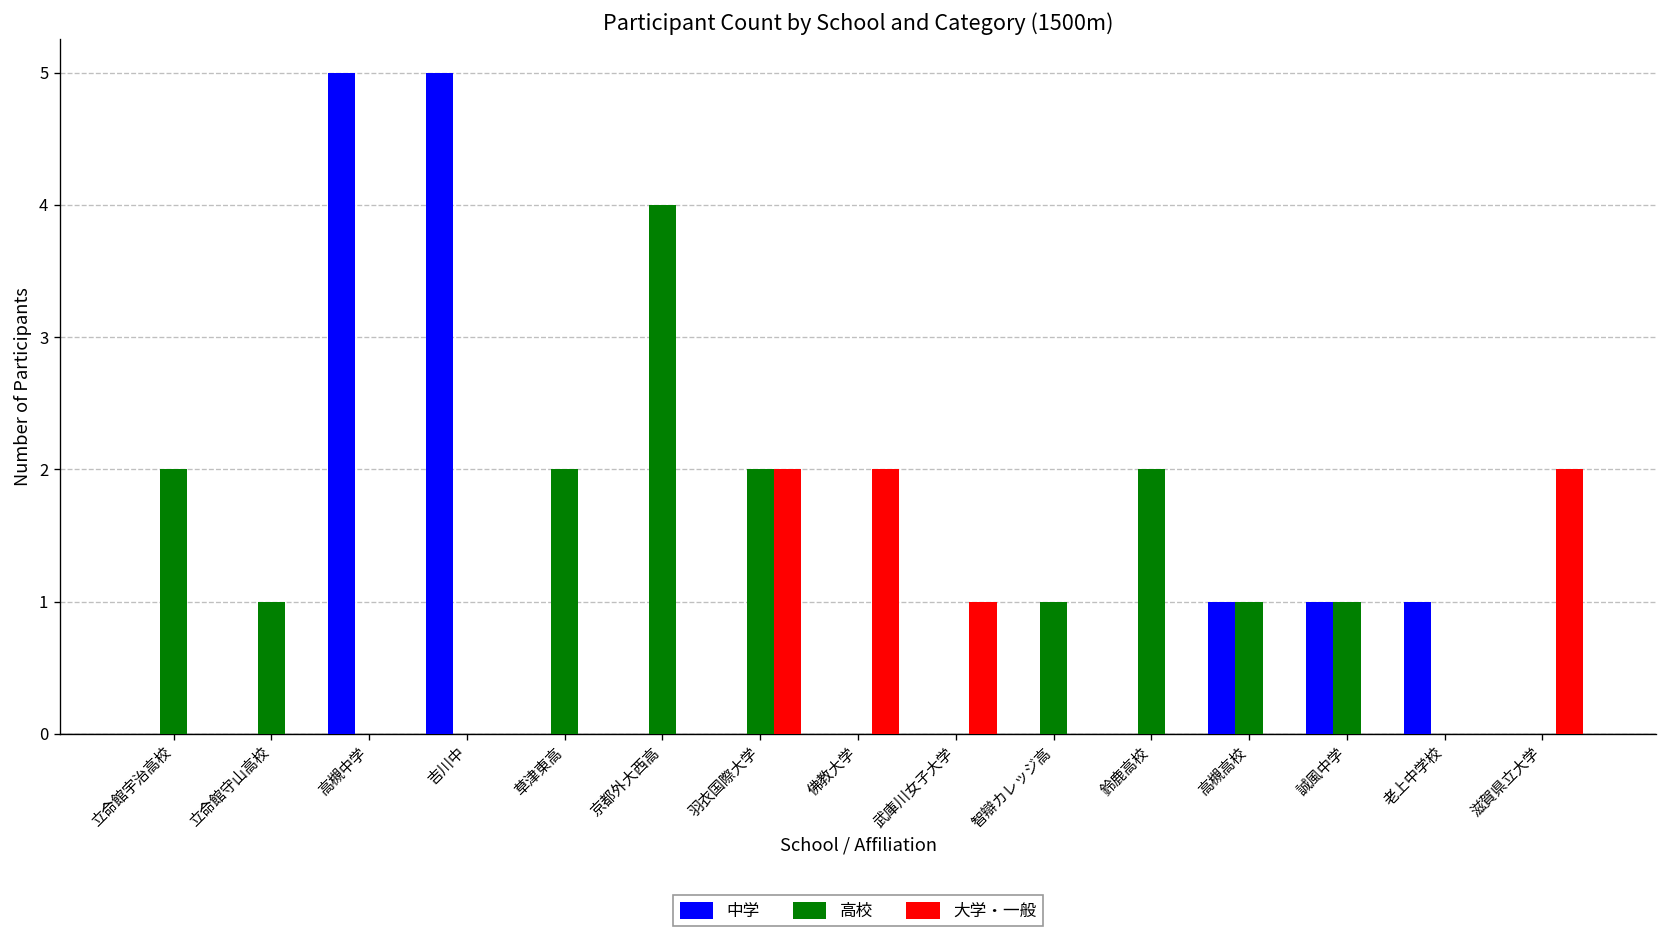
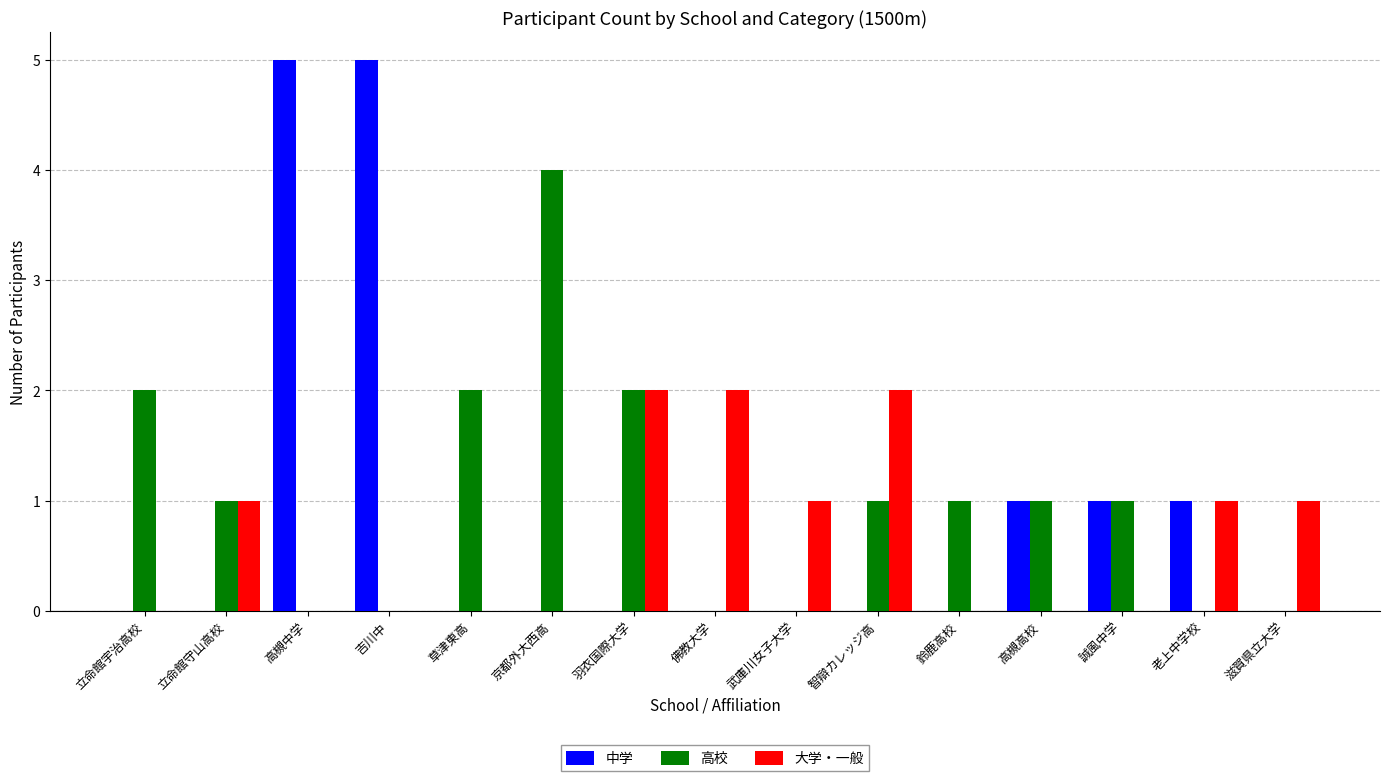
  {
    "中学": {
      "立命館宇治高校": 0,
      "立命館守山高校": 0,
      "高槻中学": 5,
      "吉川中": 5,
      "草津東高": 0,
      "京都外大西高": 0,
      "羽衣国際大学": 0,
      "佛教大学": 0,
      "武庫川女子大学": 0,
      "智辯カレッジ高": 0,
      "鈴鹿高校": 0,
      "高槻高校": 1,
      "誠風中学": 1,
      "老上中学校": 1,
      "滋賀県立大学": 0
    },
    "高校": {
      "立命館宇治高校": 2,
      "立命館守山高校": 1,
      "高槻中学": 0,
      "吉川中": 0,
      "草津東高": 2,
      "京都外大西高": 4,
      "羽衣国際大学": 2,
      "佛教大学": 0,
      "武庫川女子大学": 0,
      "智辯カレッジ高": 1,
-     "鈴鹿高校": 2,
+     "鈴鹿高校": 1,
      "高槻高校": 1,
      "誠風中学": 1,
      "老上中学校": 0,
      "滋賀県立大学": 0
    },
    "大学・一般": {
      "立命館宇治高校": 0,
-     "立命館守山高校": 0,
+     "立命館守山高校": 1,
      "高槻中学": 0,
      "吉川中": 0,
      "草津東高": 0,
      "京都外大西高": 0,
      "羽衣国際大学": 2,
      "佛教大学": 2,
      "武庫川女子大学": 1,
-     "智辯カレッジ高": 0,
+     "智辯カレッジ高": 2,
      "鈴鹿高校": 0,
      "高槻高校": 0,
      "誠風中学": 0,
-     "老上中学校": 0,
-     "滋賀県立大学": 2
+     "老上中学校": 1,
+     "滋賀県立大学": 1
    }
  }
